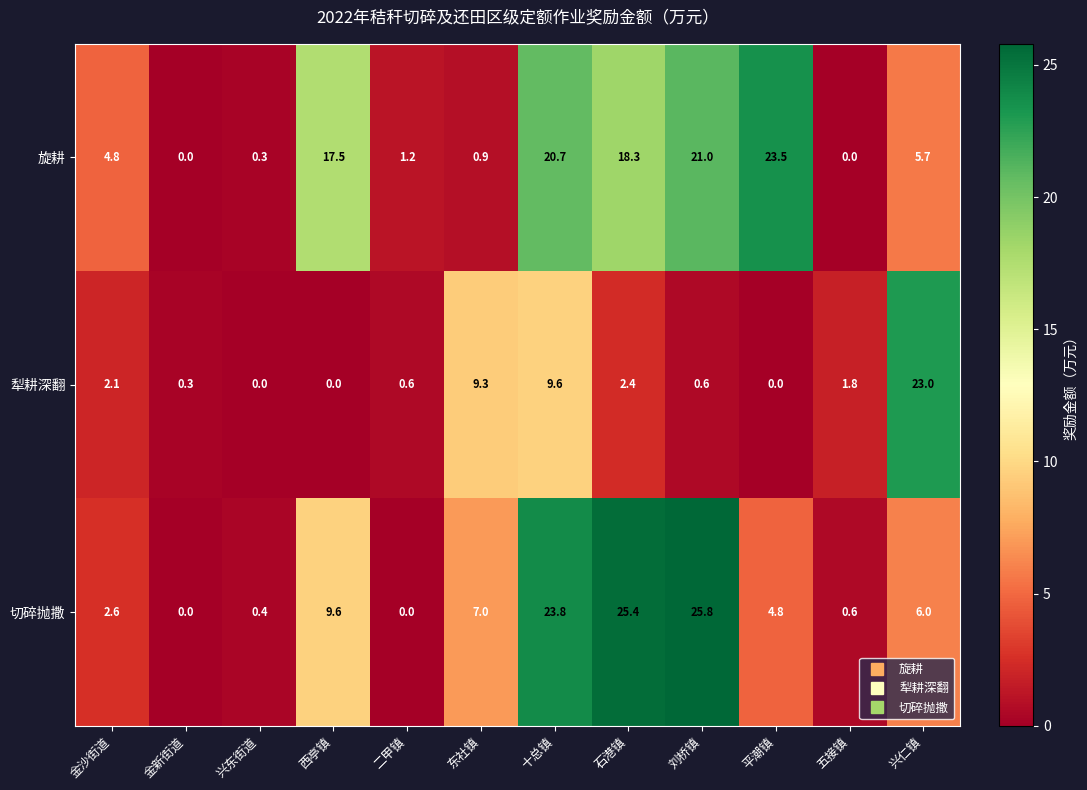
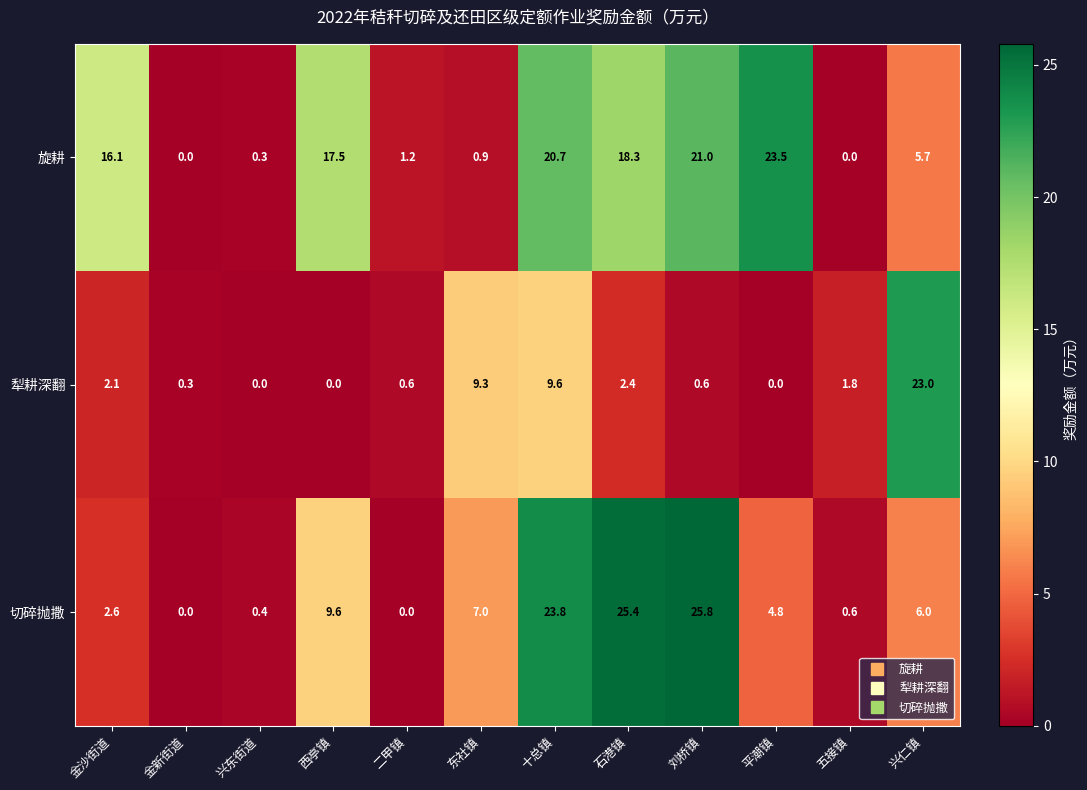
  {
    "旋耕": {
-     "金沙街道": 4.8,
+     "金沙街道": 16.1,
      "金新街道": 0.0,
      "兴东街道": 0.3,
      "西亭镇": 17.5,
      "二甲镇": 1.2,
      "东社镇": 0.9,
      "十总镇": 20.7,
      "石港镇": 18.3,
      "刘桥镇": 21.0,
      "平潮镇": 23.5,
      "五接镇": 0.0,
      "兴仁镇": 5.7
    },
    "犁耕深翻": {
      "金沙街道": 2.1,
      "金新街道": 0.3,
      "兴东街道": 0.0,
      "西亭镇": 0.0,
      "二甲镇": 0.6,
      "东社镇": 9.3,
      "十总镇": 9.6,
      "石港镇": 2.4,
      "刘桥镇": 0.6,
      "平潮镇": 0.0,
      "五接镇": 1.8,
      "兴仁镇": 23.0
    },
    "切碎抛撒": {
      "金沙街道": 2.6,
      "金新街道": 0.0,
      "兴东街道": 0.4,
      "西亭镇": 9.6,
      "二甲镇": 0.0,
      "东社镇": 7.0,
      "十总镇": 23.8,
      "石港镇": 25.4,
      "刘桥镇": 25.8,
      "平潮镇": 4.8,
      "五接镇": 0.6,
      "兴仁镇": 6.0
    }
  }
